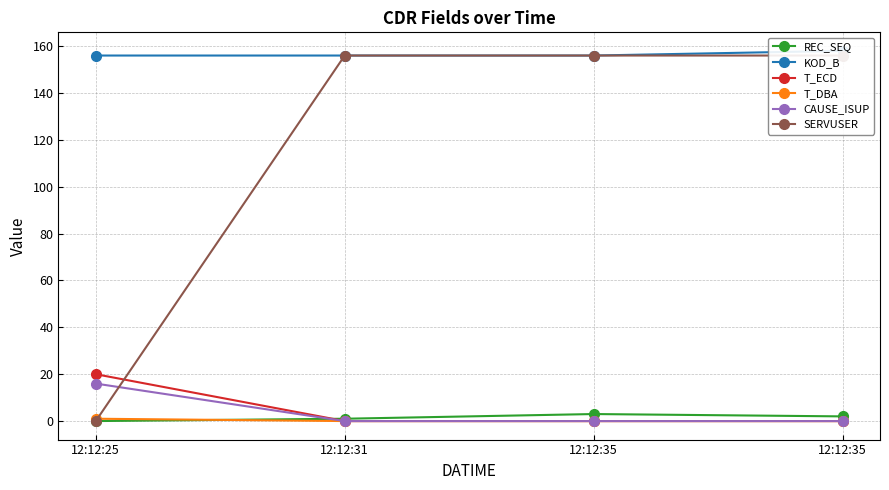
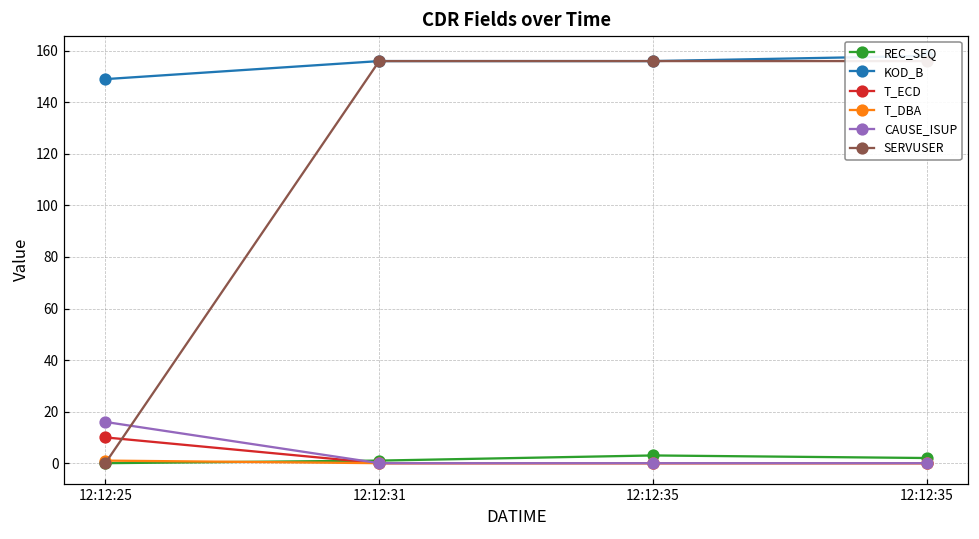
  {
    "KOD_B": {
-     "12:12:25": 156
+     "12:12:25": 149
    },
    "T_ECD": {
-     "12:12:25": 20
+     "12:12:25": 10
    },
    "CAUSE_ISUP": {
      "12:12:25": 16
    }
  }
